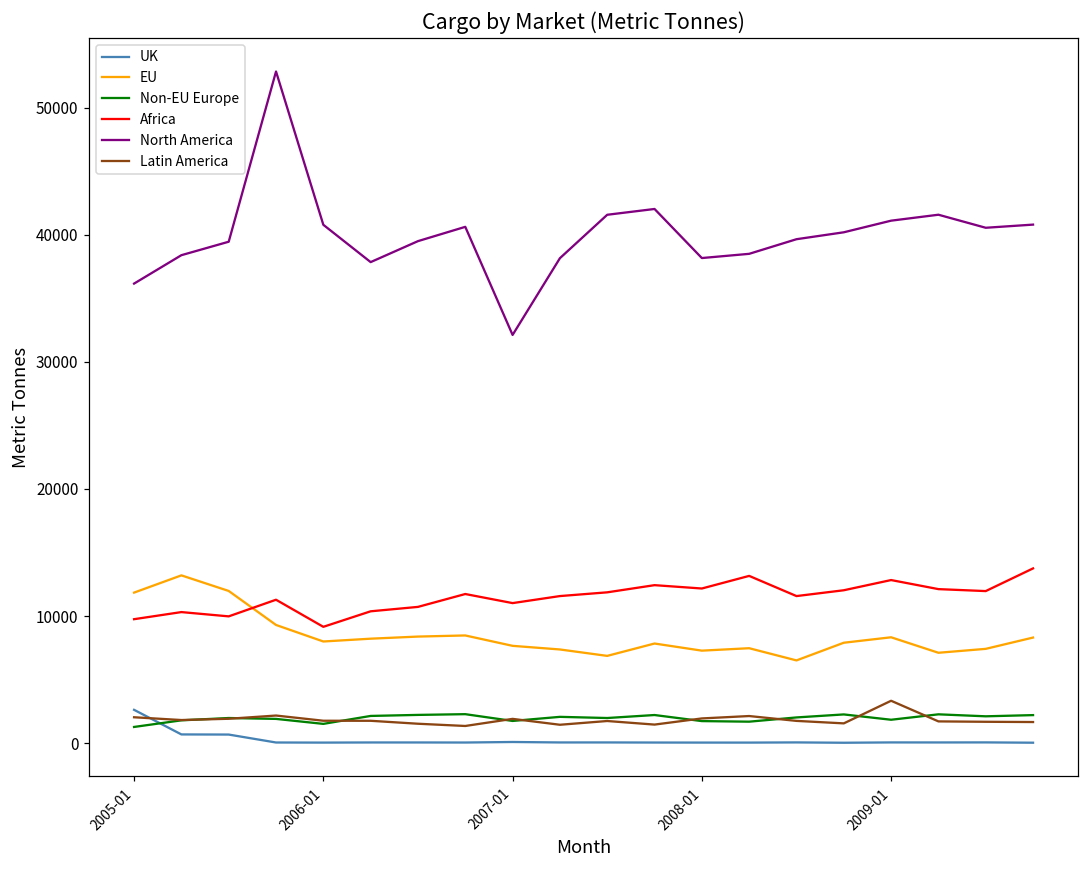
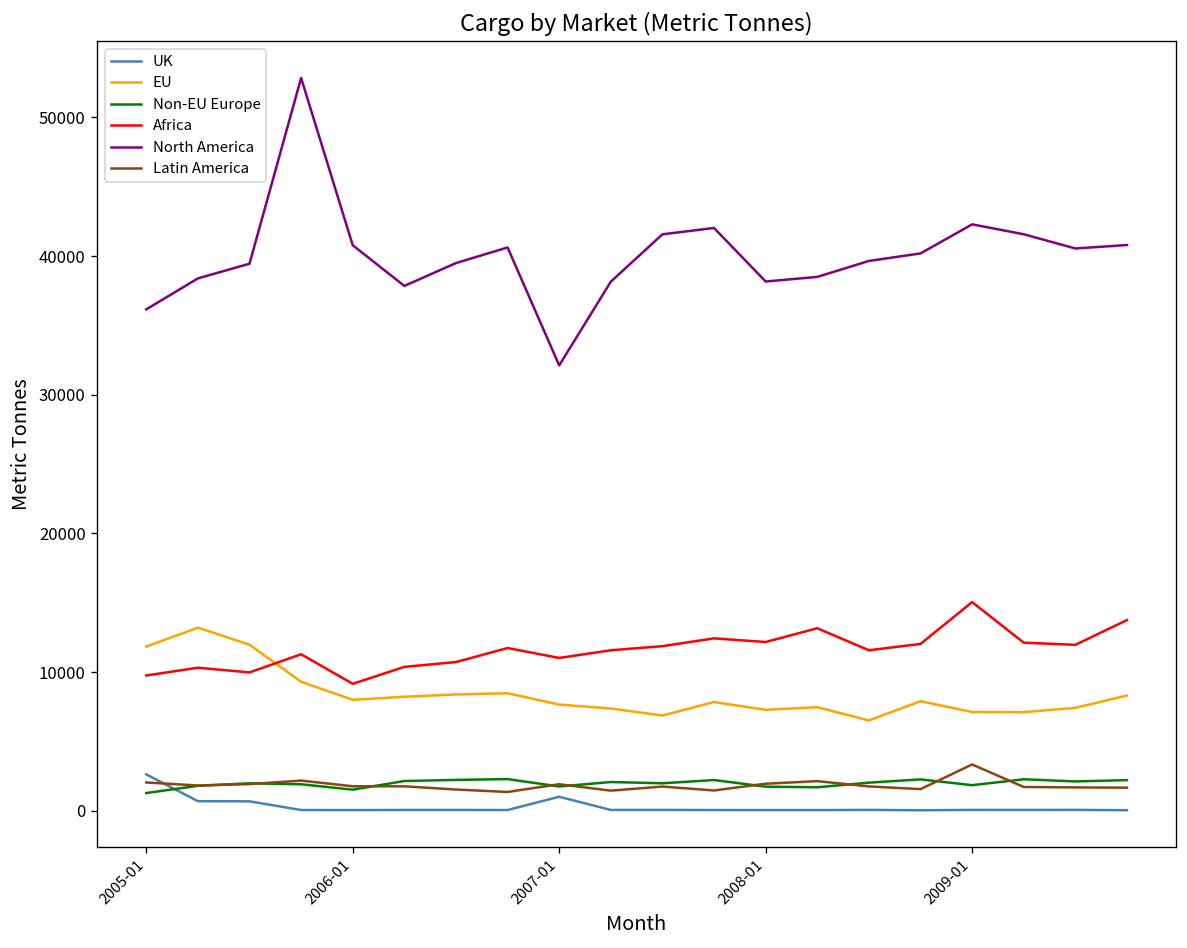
  {
    "UK": {
      "2005-01": 2600,
      "2006-01": 0,
-     "2007-01": 100,
+     "2007-01": 1000,
      "2008-01": 0,
      "2009-01": 100
    },
    "EU": {
      "2005-01": 11800,
      "2006-01": 8000,
      "2007-01": 7700,
      "2008-01": 7300,
-     "2009-01": 8300
+     "2009-01": 7100
    },
    "Non-EU Europe": {
      "2005-01": 1300,
      "2006-01": 1500,
      "2009-01": 1800
    },
    "Africa": {
      "2005-01": 9800,
      "2006-01": 9200,
      "2007-01": 11000,
      "2008-01": 12200,
-     "2009-01": 12800
+     "2009-01": 15000
    },
    "North America": {
      "2005-01": 36200,
      "2006-01": 40800,
      "2007-01": 32100,
      "2008-01": 38200,
-     "2009-01": 41100
+     "2009-01": 42300
    },
    "Latin America": {
      "2005-01": 2000,
      "2006-01": 1800,
      "2009-01": 3300
    }
  }
